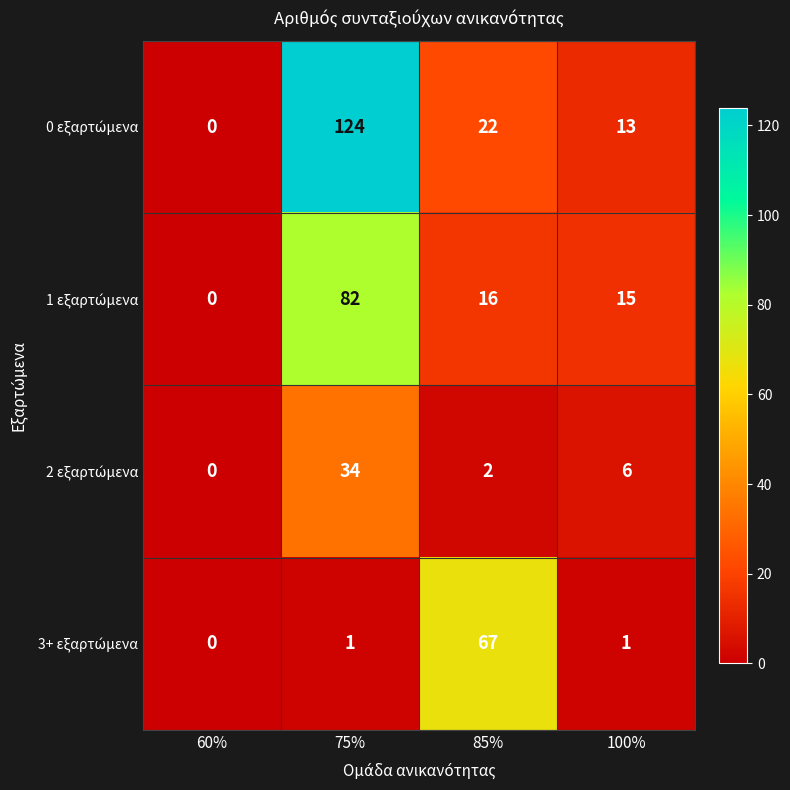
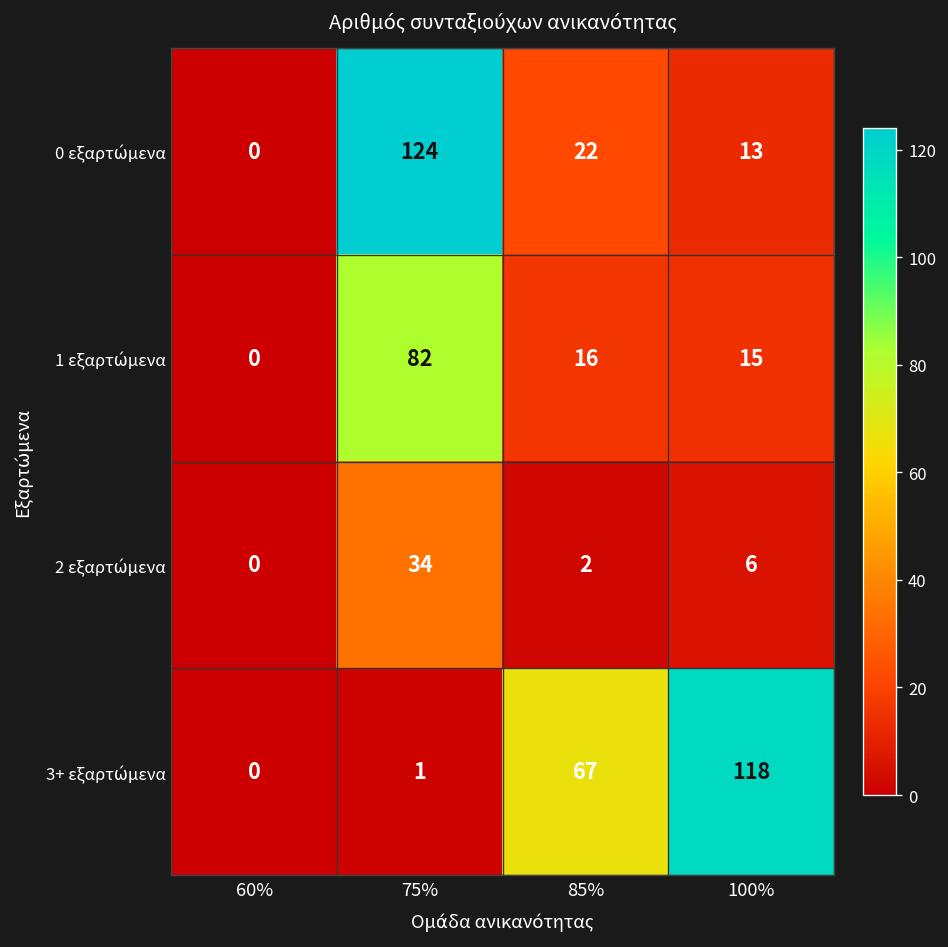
  {
    "0 εξαρτώμενα": {
      "60%": 0,
      "75%": 124,
      "85%": 22,
      "100%": 13
    },
    "1 εξαρτώμενα": {
      "60%": 0,
      "75%": 82,
      "85%": 16,
      "100%": 15
    },
    "2 εξαρτώμενα": {
      "60%": 0,
      "75%": 34,
      "85%": 2,
      "100%": 6
    },
    "3+ εξαρτώμενα": {
      "60%": 0,
      "75%": 1,
      "85%": 67,
-     "100%": 1
+     "100%": 118
    }
  }
